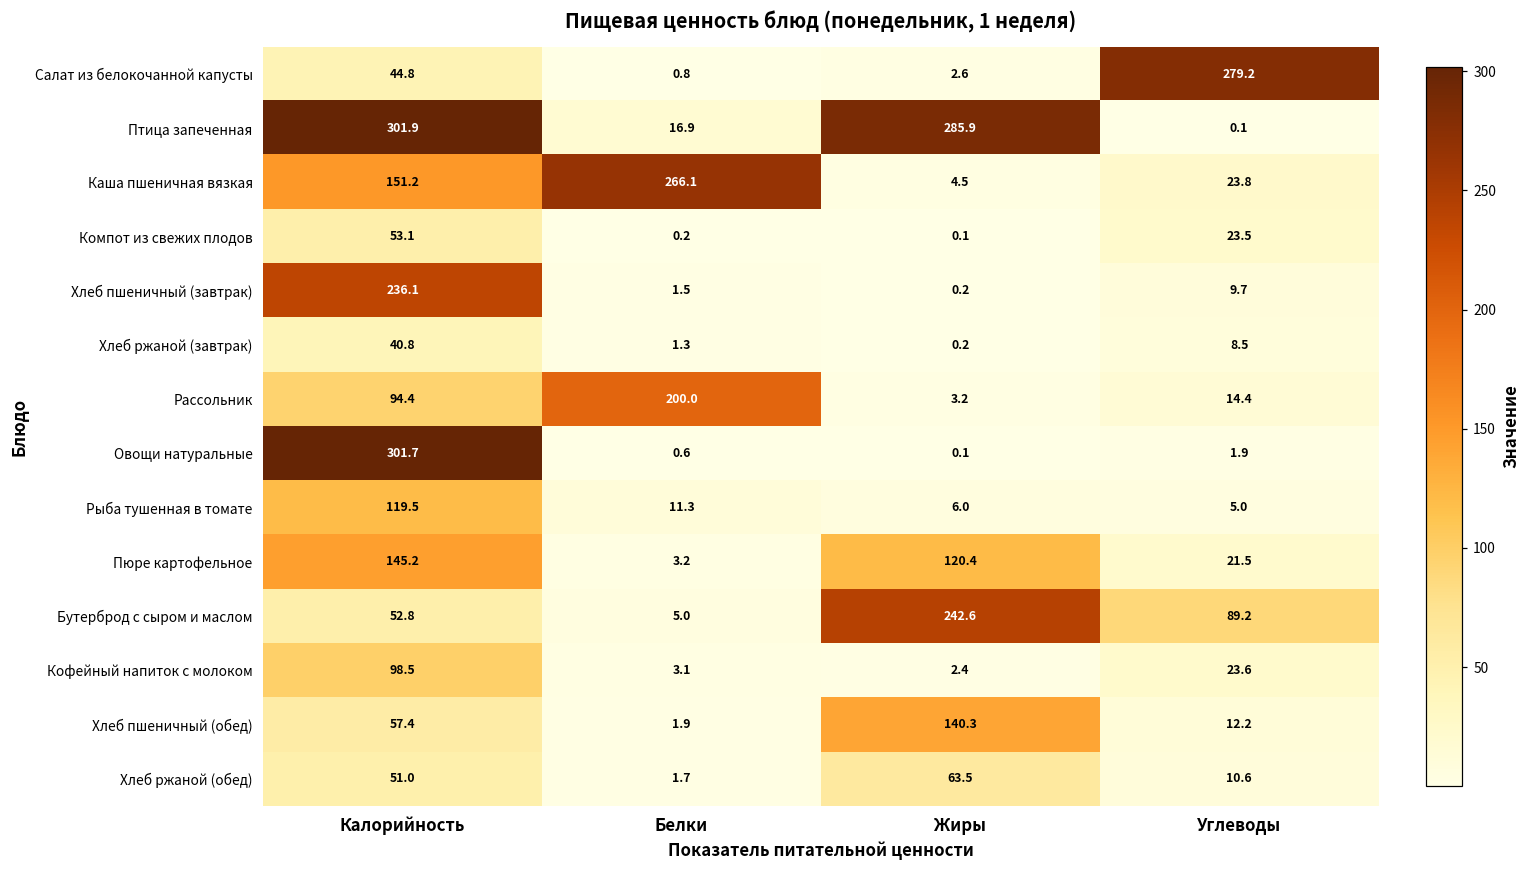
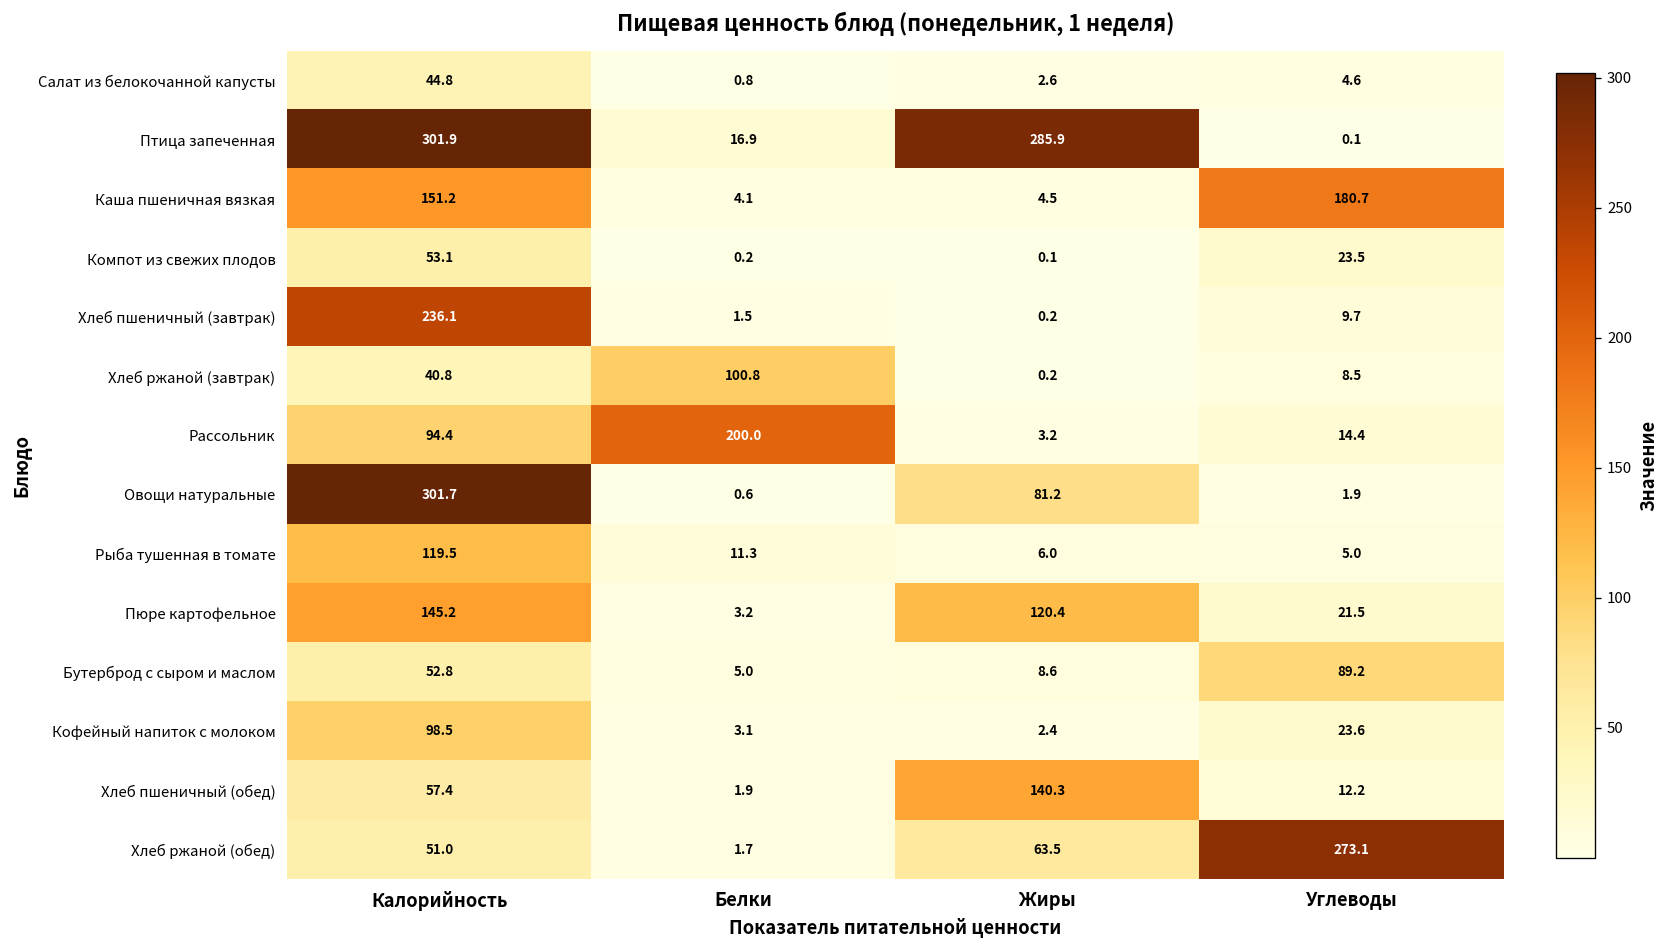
  {
    "Салат из белокочанной капусты": {
      "Калорийность": 44.8,
      "Белки": 0.8,
      "Жиры": 2.6,
-     "Углеводы": 279.2
+     "Углеводы": 4.6
    },
    "Птица запеченная": {
      "Калорийность": 301.9,
      "Белки": 16.9,
      "Жиры": 285.9,
      "Углеводы": 0.1
    },
    "Каша пшеничная вязкая": {
      "Калорийность": 151.2,
-     "Белки": 266.1,
+     "Белки": 4.1,
      "Жиры": 4.5,
-     "Углеводы": 23.8
+     "Углеводы": 180.7
    },
    "Компот из свежих плодов": {
      "Калорийность": 53.1,
      "Белки": 0.2,
      "Жиры": 0.1,
      "Углеводы": 23.5
    },
    "Хлеб пшеничный (завтрак)": {
      "Калорийность": 236.1,
      "Белки": 1.5,
      "Жиры": 0.2,
      "Углеводы": 9.7
    },
    "Хлеб ржаной (завтрак)": {
      "Калорийность": 40.8,
-     "Белки": 1.3,
+     "Белки": 100.8,
      "Жиры": 0.2,
      "Углеводы": 8.5
    },
    "Рассольник": {
      "Калорийность": 94.4,
      "Белки": 200.0,
      "Жиры": 3.2,
      "Углеводы": 14.4
    },
    "Овощи натуральные": {
      "Калорийность": 301.7,
      "Белки": 0.6,
-     "Жиры": 0.1,
+     "Жиры": 81.2,
      "Углеводы": 1.9
    },
    "Рыба тушенная в томате": {
      "Калорийность": 119.5,
      "Белки": 11.3,
      "Жиры": 6.0,
      "Углеводы": 5.0
    },
    "Пюре картофельное": {
      "Калорийность": 145.2,
      "Белки": 3.2,
      "Жиры": 120.4,
      "Углеводы": 21.5
    },
    "Бутерброд с сыром и маслом": {
      "Калорийность": 52.8,
      "Белки": 5.0,
-     "Жиры": 242.6,
+     "Жиры": 8.6,
      "Углеводы": 89.2
    },
    "Кофейный напиток с молоком": {
      "Калорийность": 98.5,
      "Белки": 3.1,
      "Жиры": 2.4,
      "Углеводы": 23.6
    },
    "Хлеб пшеничный (обед)": {
      "Калорийность": 57.4,
      "Белки": 1.9,
      "Жиры": 140.3,
      "Углеводы": 12.2
    },
    "Хлеб ржаной (обед)": {
      "Калорийность": 51.0,
      "Белки": 1.7,
      "Жиры": 63.5,
-     "Углеводы": 10.6
+     "Углеводы": 273.1
    }
  }
